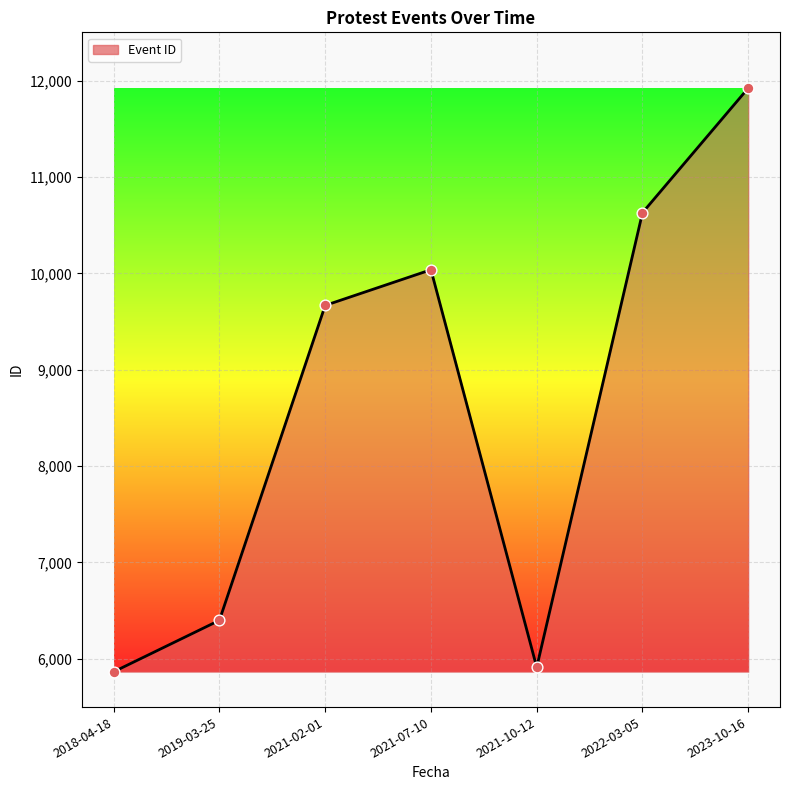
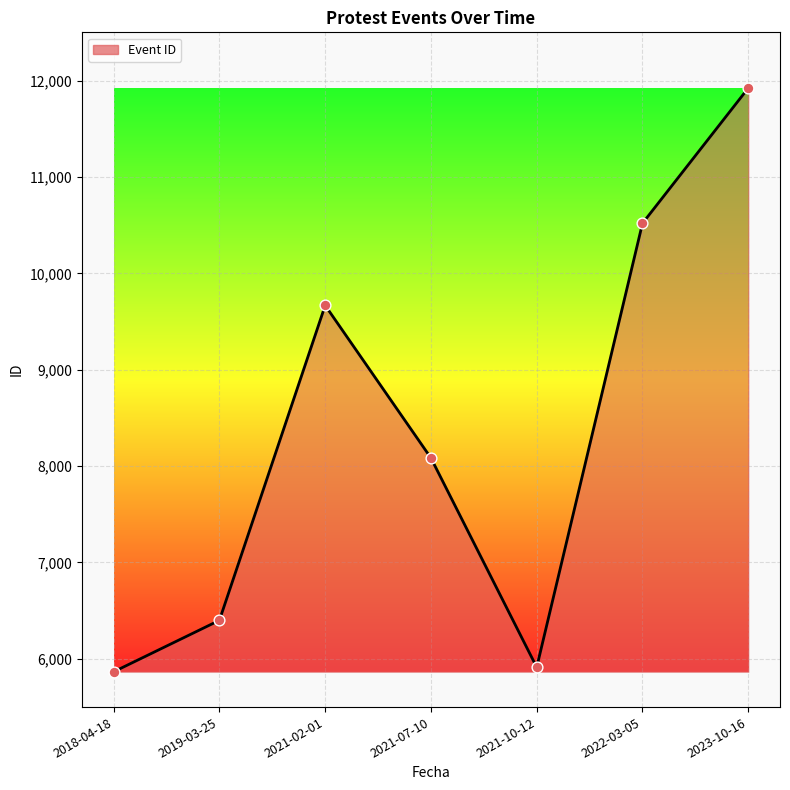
  {
    "2018-04-18": "5,900",
    "2019-03-25": "6,400",
    "2021-02-01": "9,700",
-   "2021-07-10": "10,000",
+   "2021-07-10": "8,100",
    "2021-10-12": "5,900",
-   "2022-03-05": "10,600",
+   "2022-03-05": "10,500",
    "2023-10-16": "11,900"
  }
